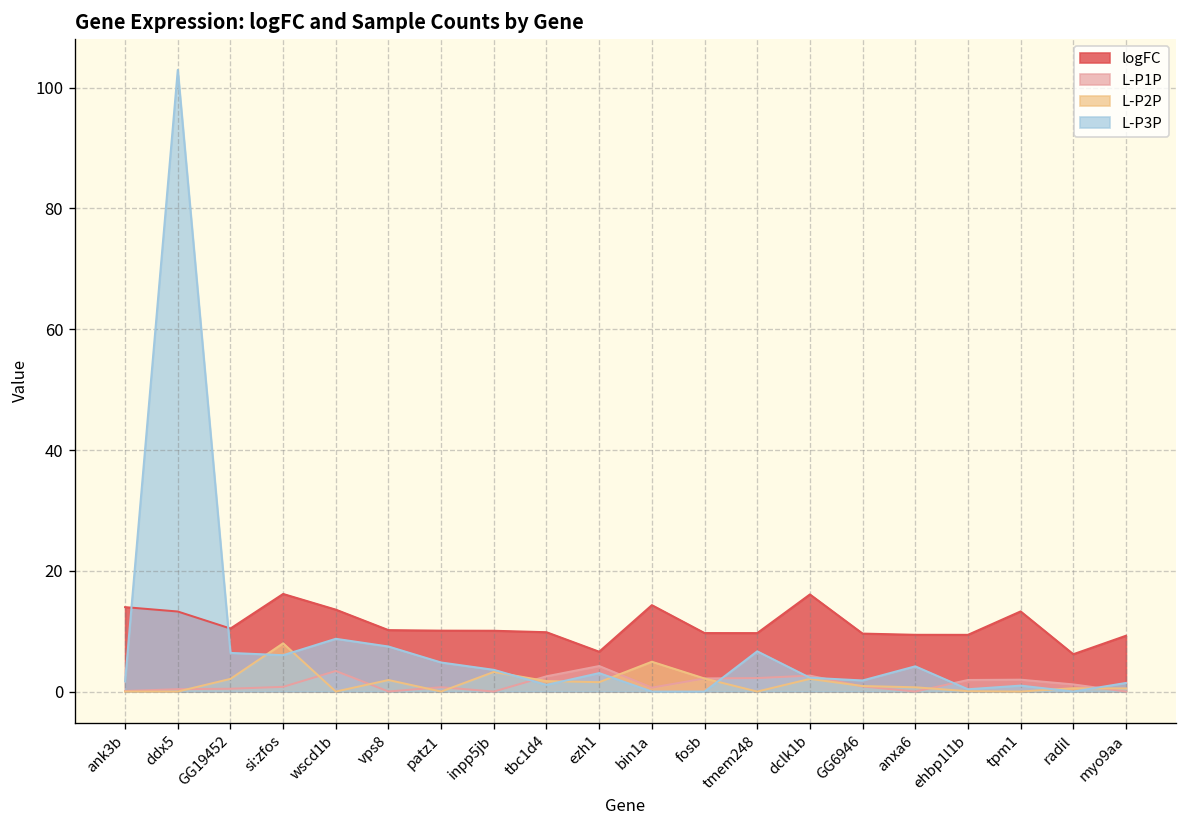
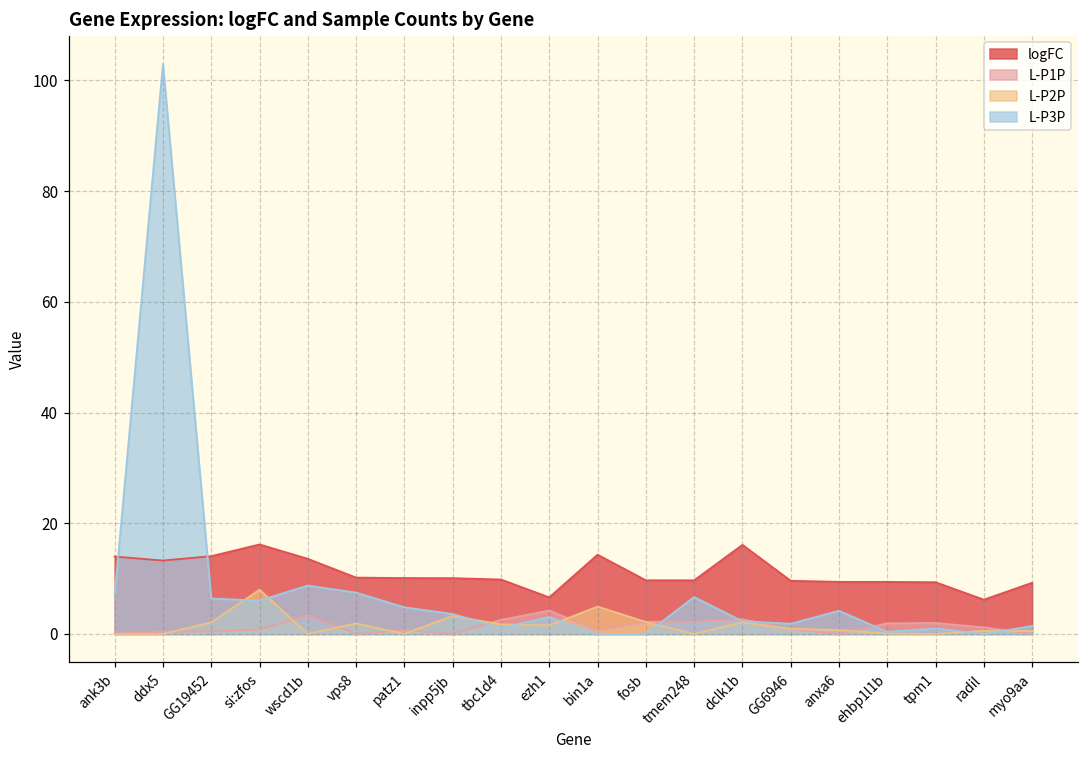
  {
    "logFC": {
      "ank3b": 14,
      "ddx5": 13,
-     "GG19452": 10,
+     "GG19452": 14,
      "si:zfos": 16,
      "wscd1b": 14,
      "vps8": 10,
      "patz1": 10,
      "inpp5jb": 10,
      "tbc1d4": 10,
      "ezh1": 7,
      "bin1a": 14,
      "fosb": 10,
      "tmem248": 10,
      "dclk1b": 16,
      "GG6946": 10,
      "anxa6": 9,
      "ehbp1l1b": 9,
-     "tpm1": 13,
+     "tpm1": 9,
      "radil": 6,
      "myo9aa": 9
    },
    "L-P3P": {
-     "ank3b": 2,
+     "ank3b": 7,
      "ddx5": 103,
      "GG19452": 6,
      "si:zfos": 6,
      "wscd1b": 9,
      "vps8": 7,
      "patz1": 5,
      "tbc1d4": 1,
      "ezh1": 3,
      "bin1a": 0,
      "fosb": 0,
      "tmem248": 7,
      "GG6946": 2,
      "anxa6": 4,
      "tpm1": 1,
      "radil": 0,
      "myo9aa": 1
    }
  }
